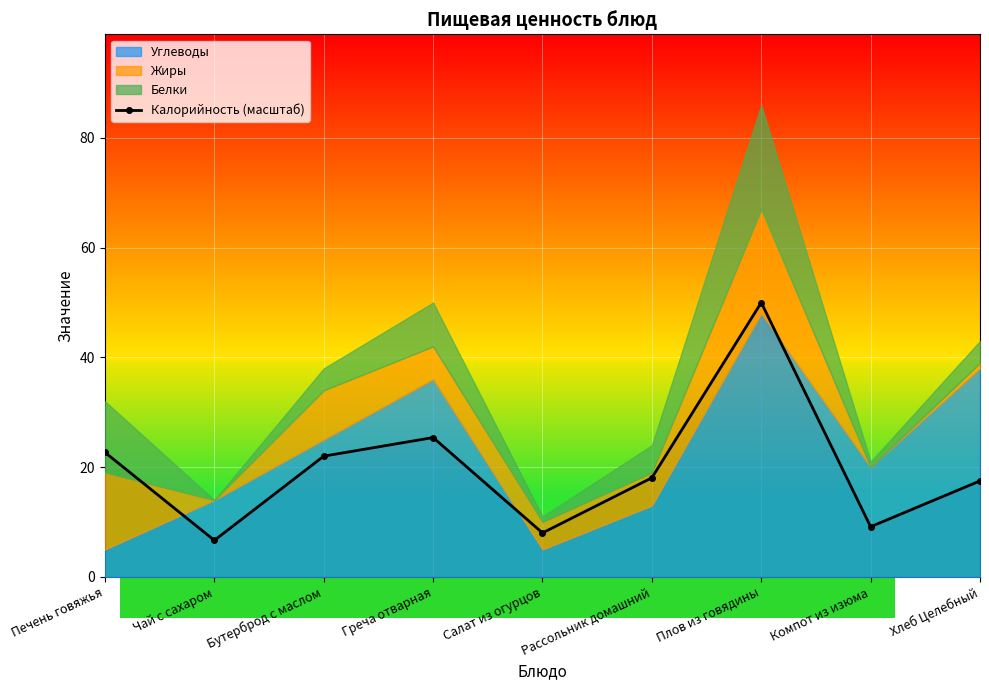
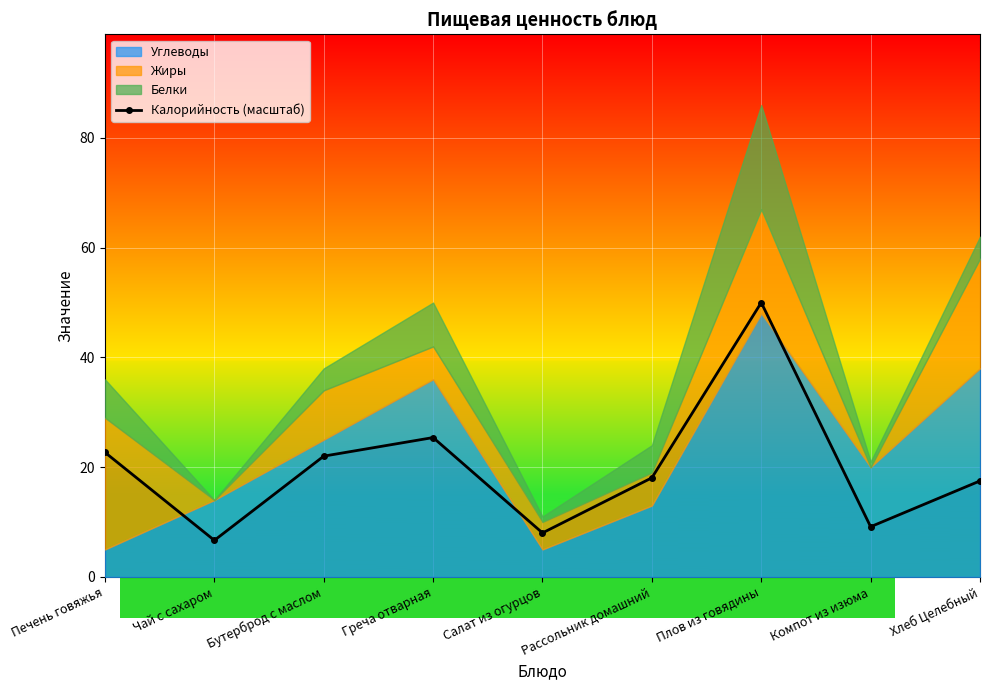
  {
    "Углеводы": {
      "Печень говяжья": 5,
      "Хлеб Целебный": 38
    },
    "Жиры": {
-     "Печень говяжья": 14,
-     "Хлеб Целебный": 1
+     "Печень говяжья": 24,
+     "Хлеб Целебный": 20
    },
    "Белки": {
-     "Печень говяжья": 13,
+     "Печень говяжья": 7,
      "Хлеб Целебный": 4
    },
    "Калорийность (масштаб)": {
      "Печень говяжья": 23,
      "Хлеб Целебный": 17
    }
  }
